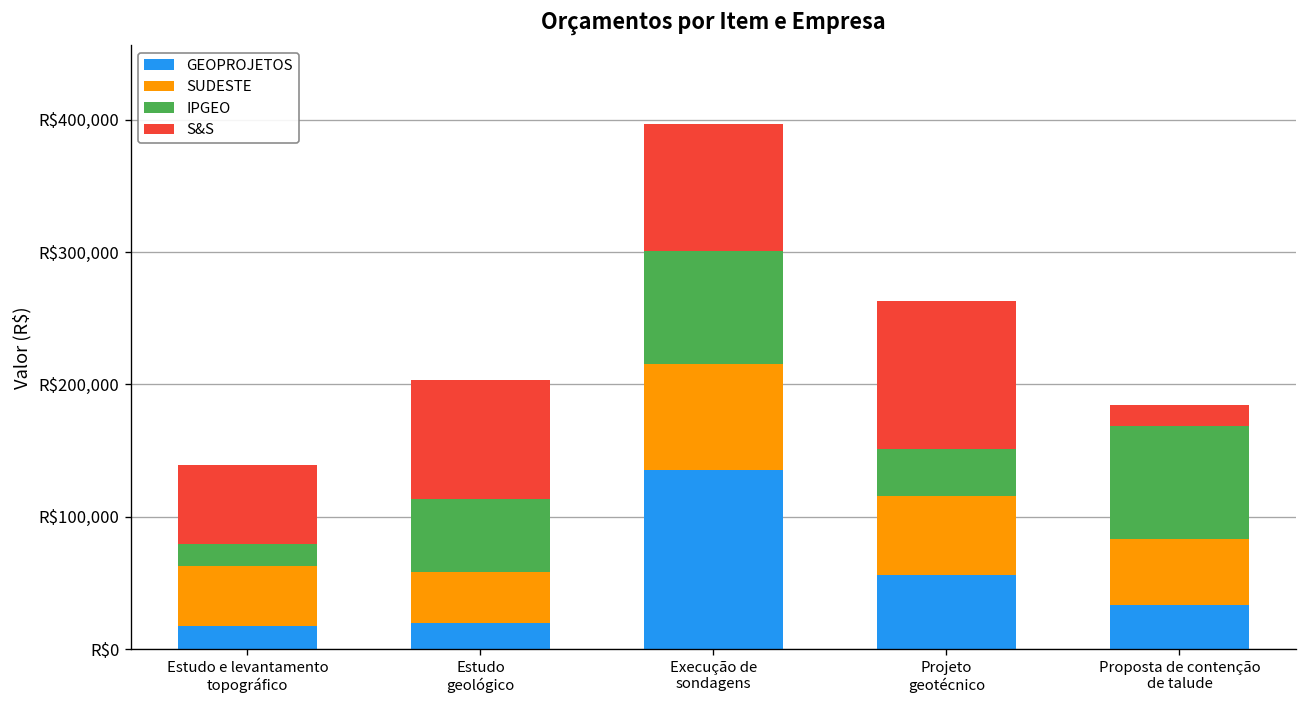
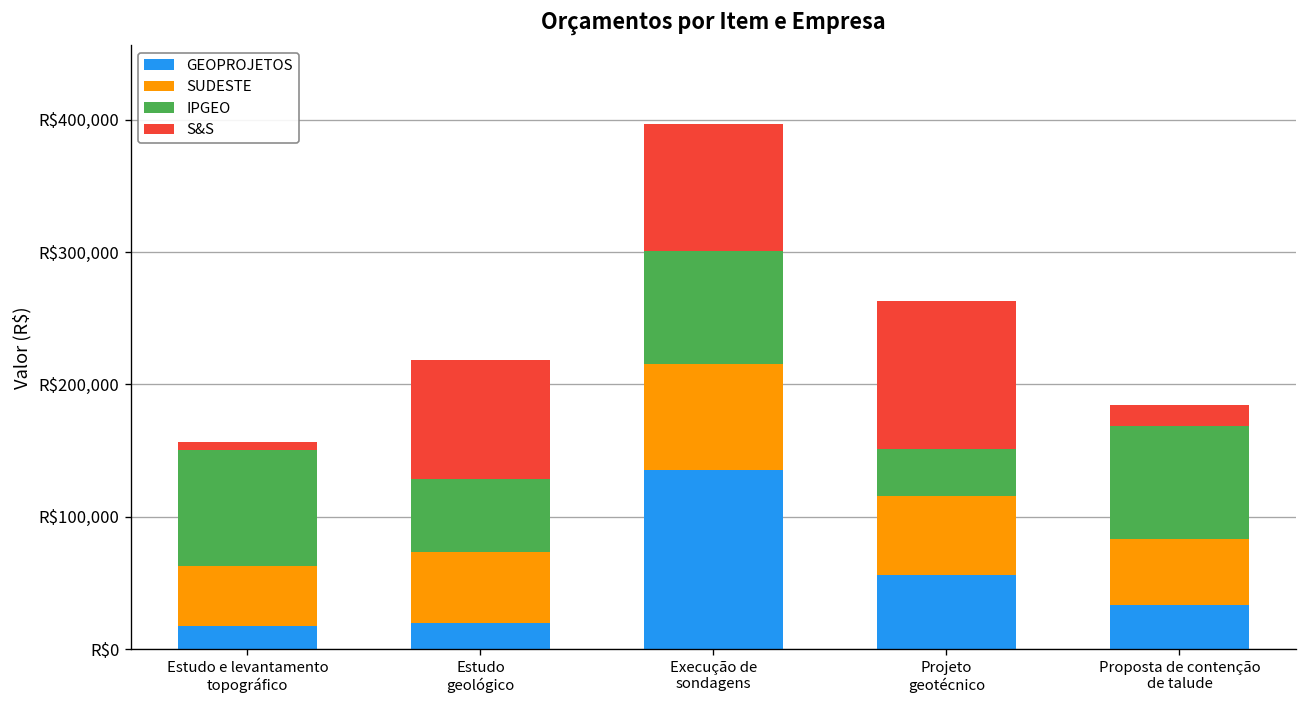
  {
    "GEOPROJETOS": {
      "Estudo e levantamento topográfico": "R$18,000",
      "Estudo geológico": "R$20,000",
      "Execução de sondagens": "R$136,000",
      "Projeto geotécnico": "R$56,000",
      "Proposta de contenção de talude": "R$33,000"
    },
    "SUDESTE": {
      "Estudo e levantamento topográfico": "R$45,000",
-     "Estudo geológico": "R$38,000",
+     "Estudo geológico": "R$53,000",
      "Execução de sondagens": "R$80,000",
      "Projeto geotécnico": "R$60,000",
      "Proposta de contenção de talude": "R$50,000"
    },
    "IPGEO": {
-     "Estudo e levantamento topográfico": "R$17,000",
+     "Estudo e levantamento topográfico": "R$88,000",
      "Estudo geológico": "R$55,000",
      "Execução de sondagens": "R$85,000",
      "Projeto geotécnico": "R$35,000",
      "Proposta de contenção de talude": "R$85,000"
    },
    "S&S": {
-     "Estudo e levantamento topográfico": "R$60,000",
+     "Estudo e levantamento topográfico": "R$6,000",
      "Estudo geológico": "R$90,000",
      "Execução de sondagens": "R$96,000",
      "Projeto geotécnico": "R$112,000",
      "Proposta de contenção de talude": "R$16,000"
    }
  }
